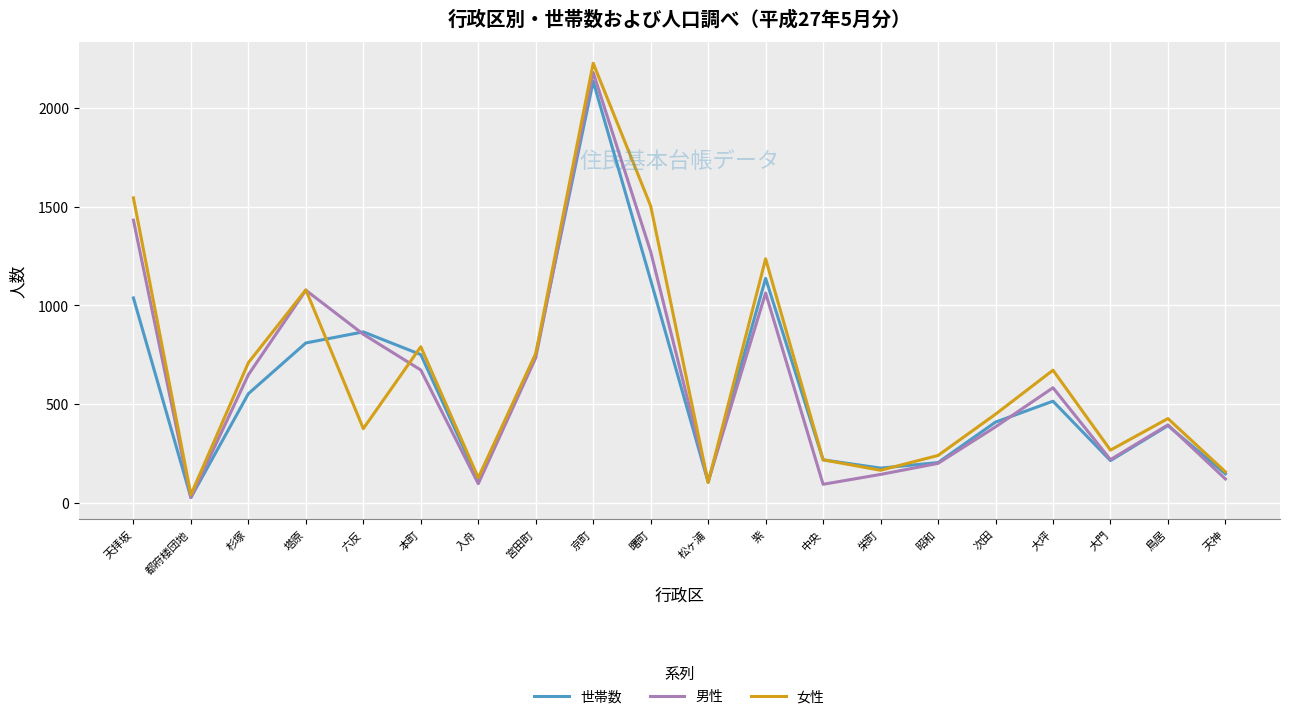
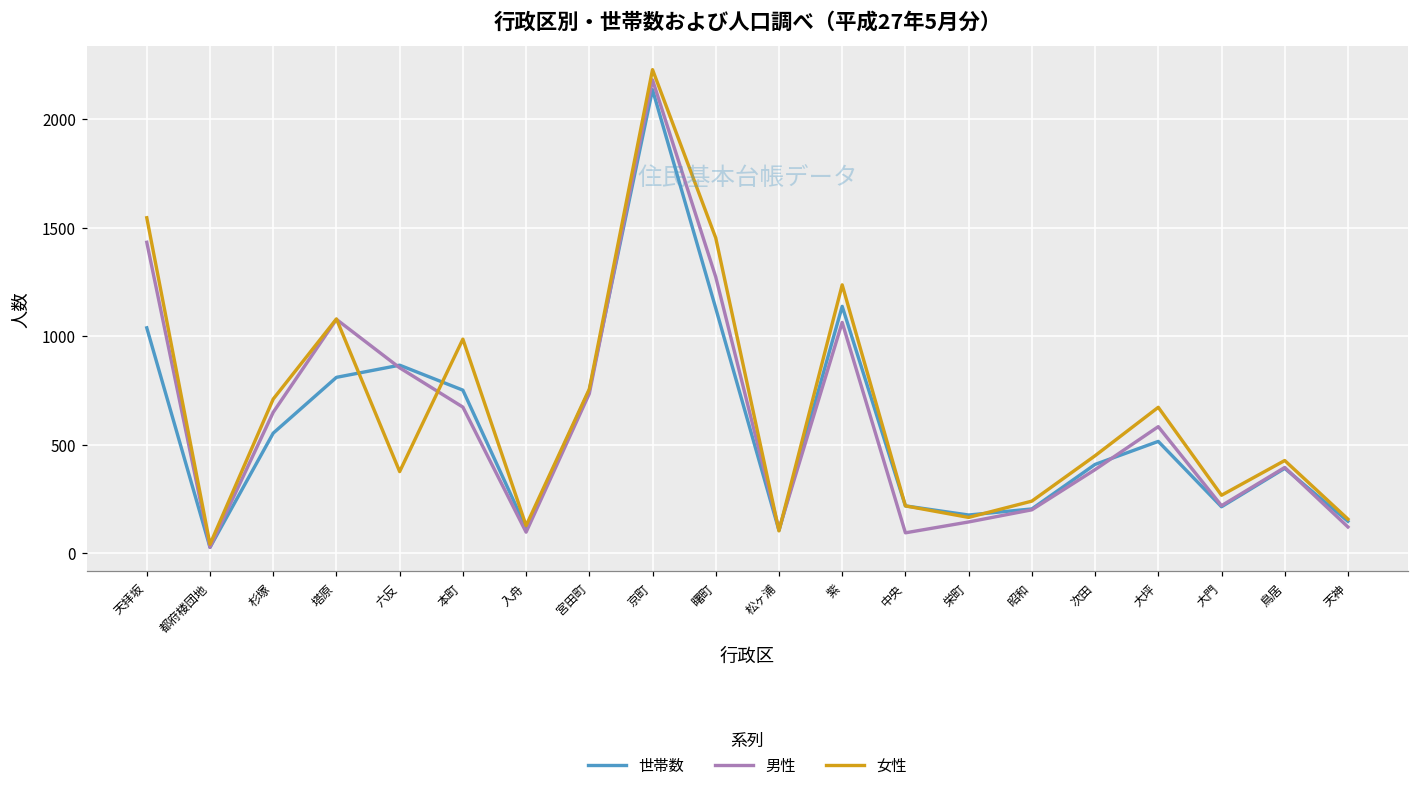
  {
    "世帯数": {
      "天拝坂": 1040,
      "杉塚": 550,
      "塔原": 810,
      "本町": 750,
      "京町": 2140,
      "曙町": 1130,
      "紫": 1140,
      "次田": 410,
      "大坪": 520
    },
    "男性": {
      "天拝坂": 1430,
      "杉塚": 650,
      "本町": 670,
      "入舟": 100,
      "宮田町": 740,
      "京町": 2180,
      "曙町": 1270,
      "紫": 1060,
      "中央": 90,
      "栄町": 140,
      "次田": 390,
      "大坪": 580,
      "天神": 120
    },
    "女性": {
      "天拝坂": 1550,
      "都府楼団地": 40,
      "杉塚": 710,
      "六反": 380,
-     "本町": 790,
+     "本町": 990,
      "京町": 2230,
-     "曙町": 1500,
+     "曙町": 1450,
      "紫": 1240,
      "昭和": 240,
      "次田": 450,
      "大坪": 670,
      "大門": 270,
      "鳥居": 430
    }
  }
